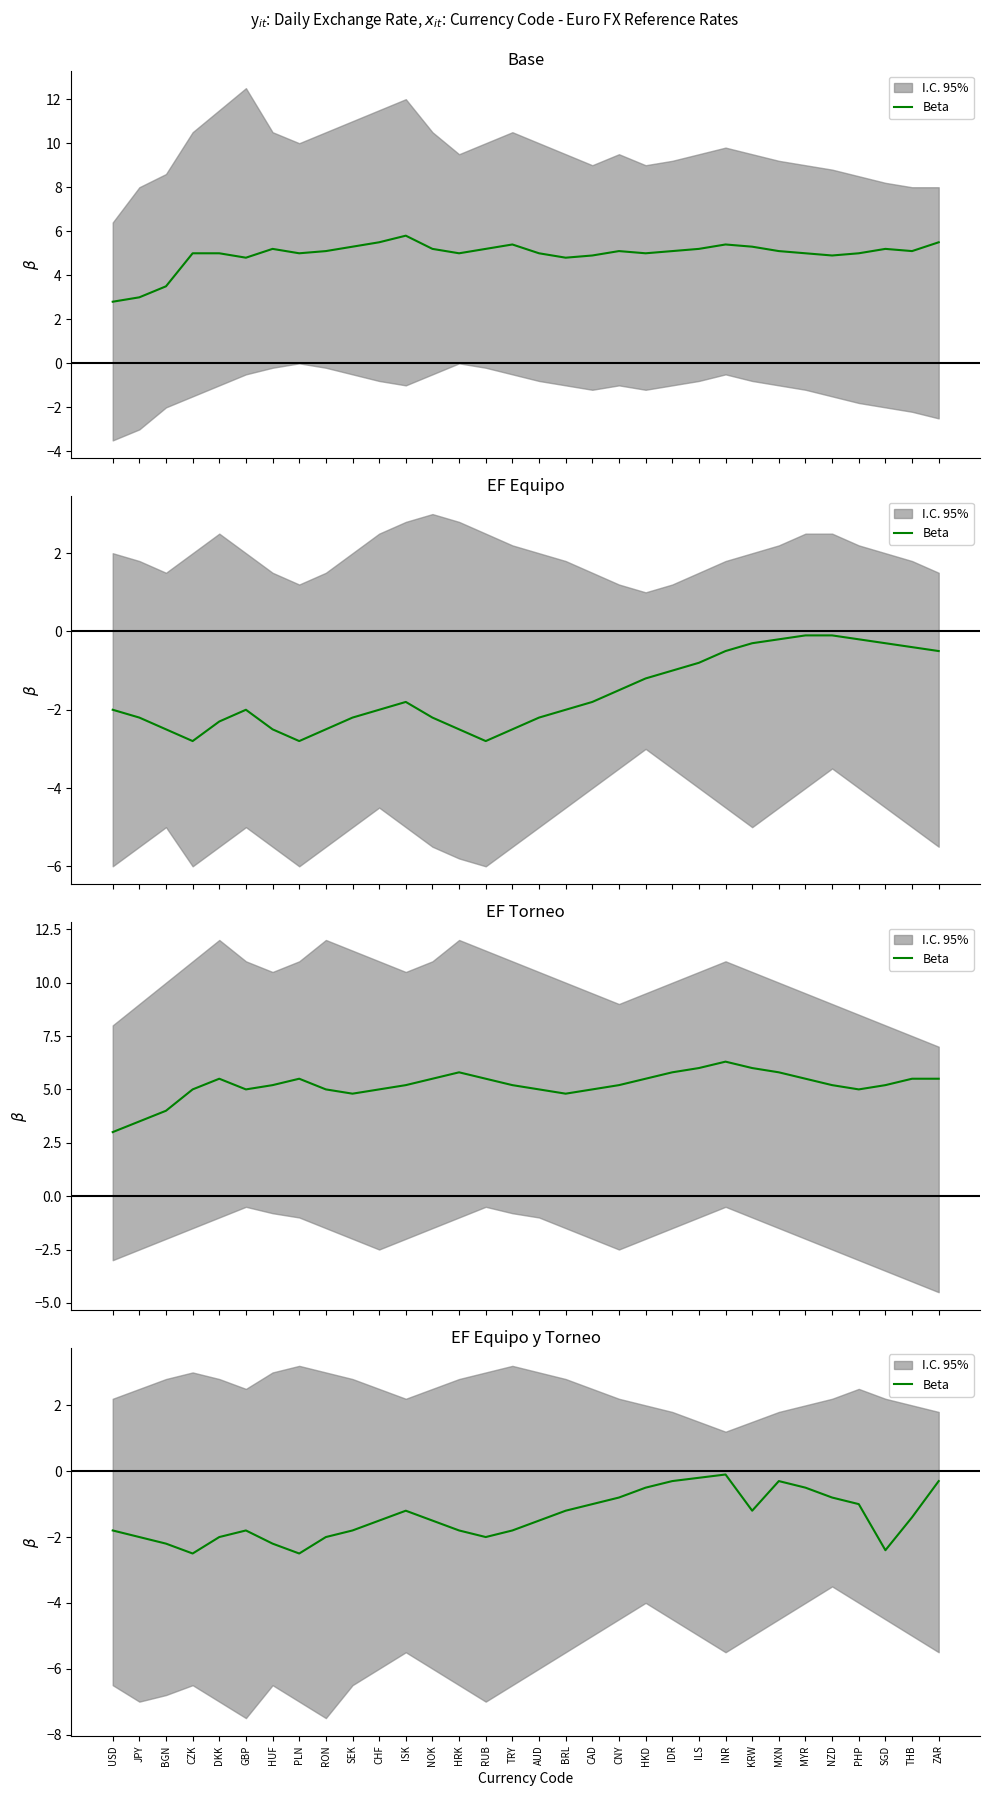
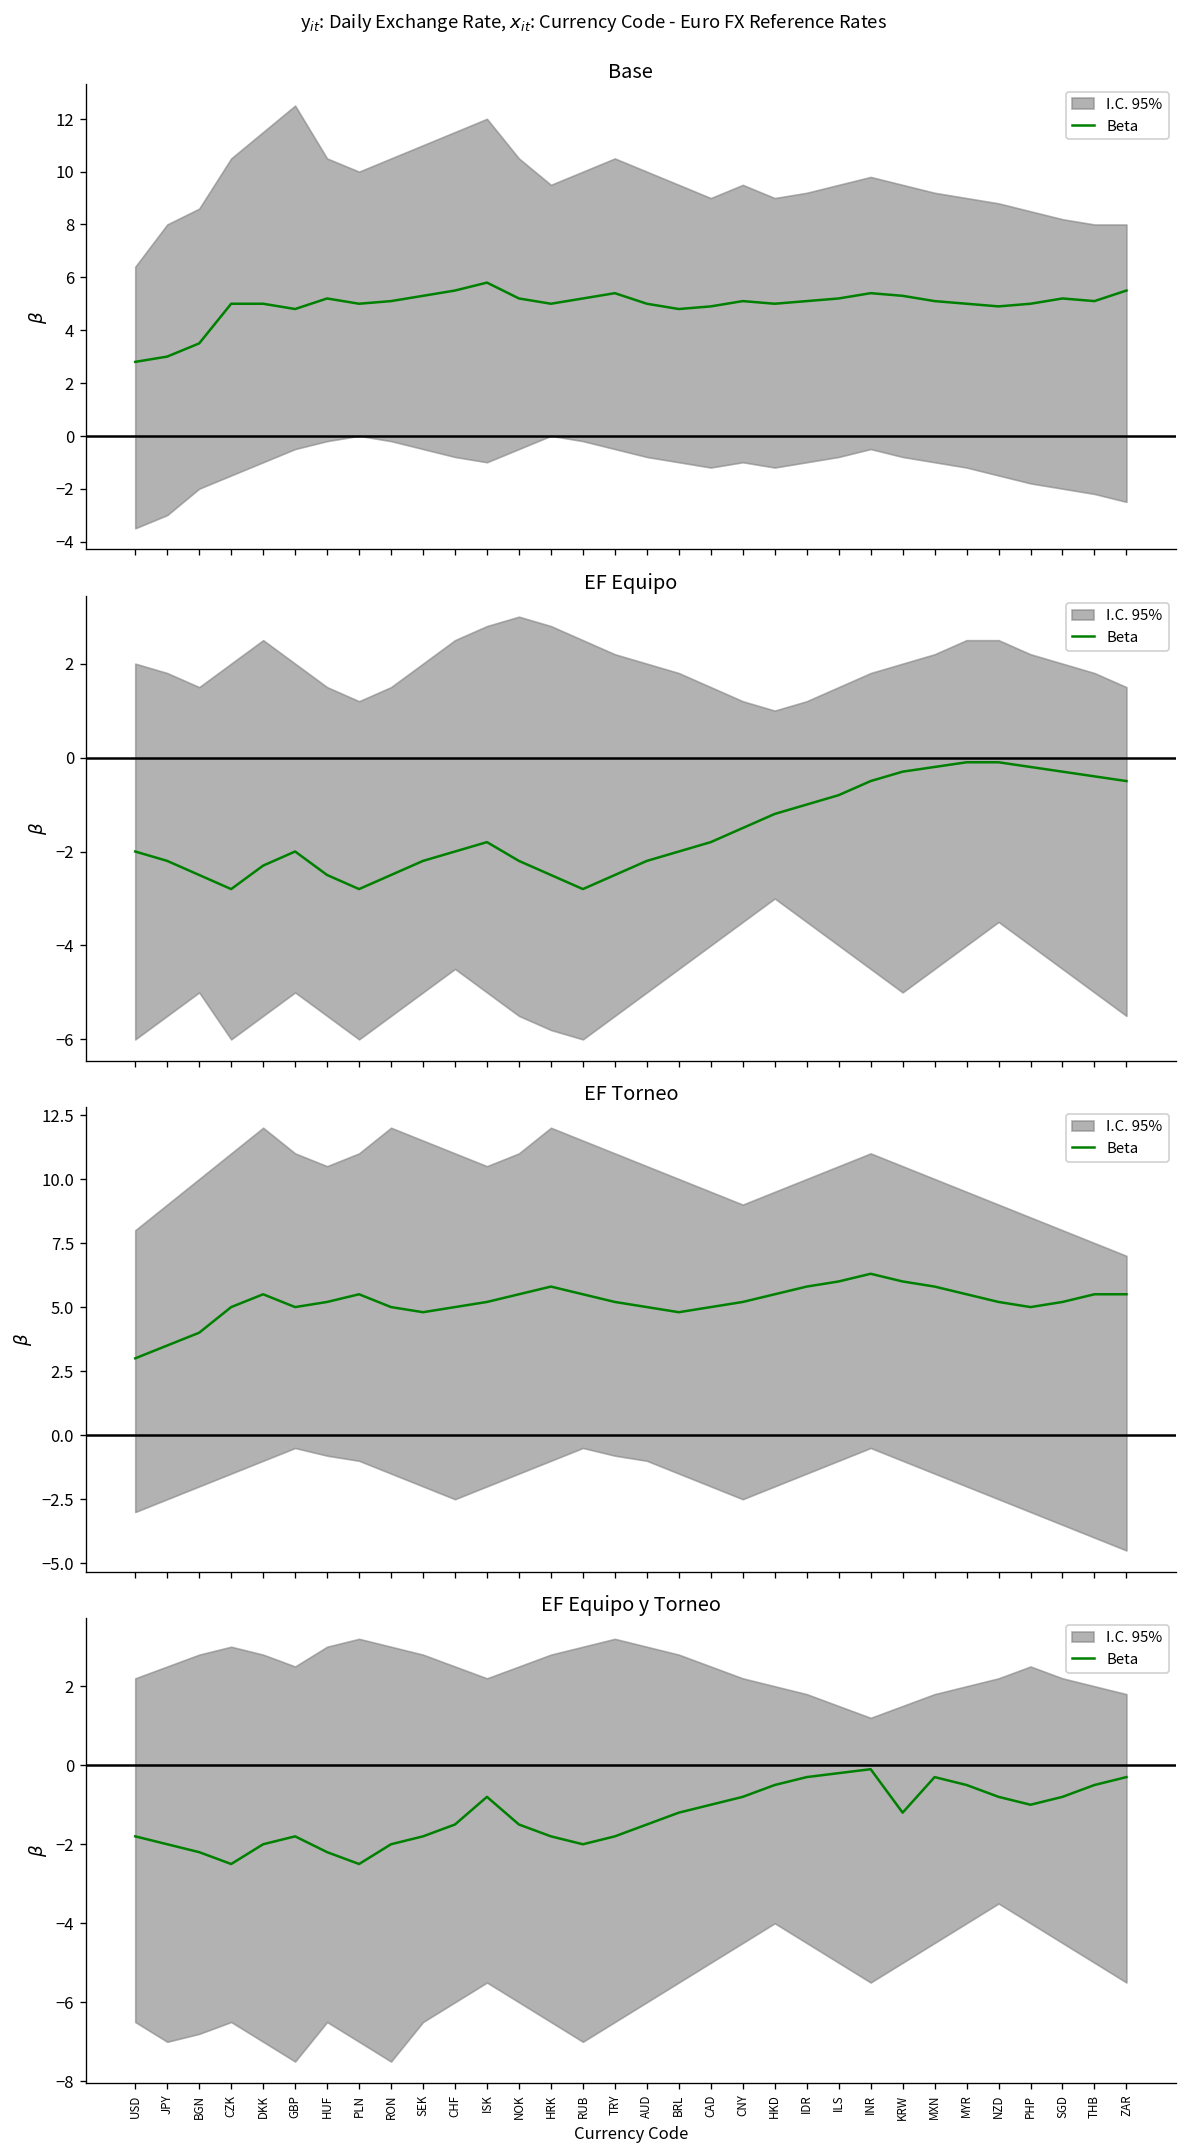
  {
    "EF Equipo y Torneo": {
      "Beta": {
        "USD": -1.8,
        "JPY": -2.0,
        "BGN": -2.2,
        "CZK": -2.5,
        "DKK": -2.0,
        "GBP": -1.8,
        "HUF": -2.2,
        "PLN": -2.5,
        "RON": -2.0,
        "SEK": -1.8,
        "CHF": -1.5,
-       "ISK": -1.2,
+       "ISK": -0.8,
        "NOK": -1.5,
        "HRK": -1.8,
        "RUB": -2.0,
        "TRY": -1.8,
        "AUD": -1.5,
        "BRL": -1.2,
        "CAD": -1.0,
        "CNY": -0.8,
        "HKD": -0.5,
        "IDR": -0.3,
        "ILS": -0.2,
        "INR": -0.1,
        "KRW": -1.2,
        "MXN": -0.3,
        "MYR": -0.5,
        "NZD": -0.8,
        "PHP": -1.0,
-       "SGD": -2.4,
-       "THB": -1.4,
+       "SGD": -0.8,
+       "THB": -0.5,
        "ZAR": -0.3
      }
    }
  }
